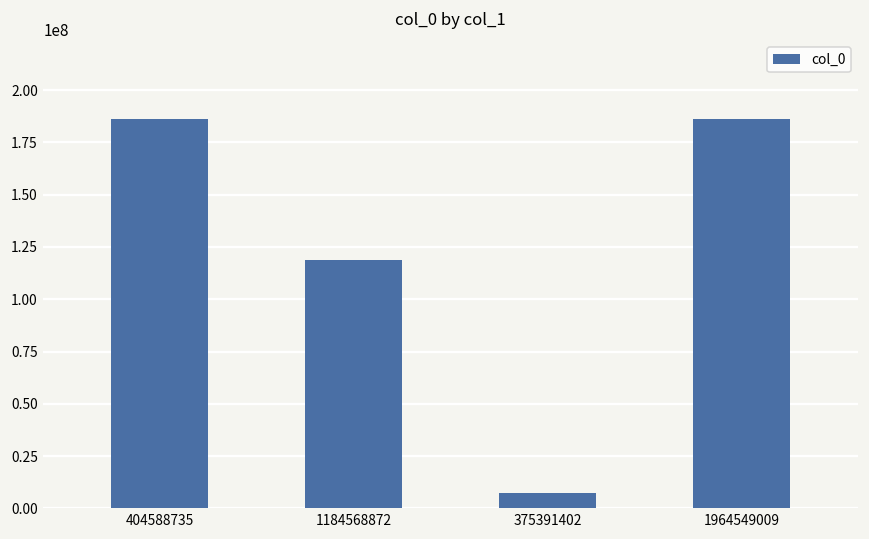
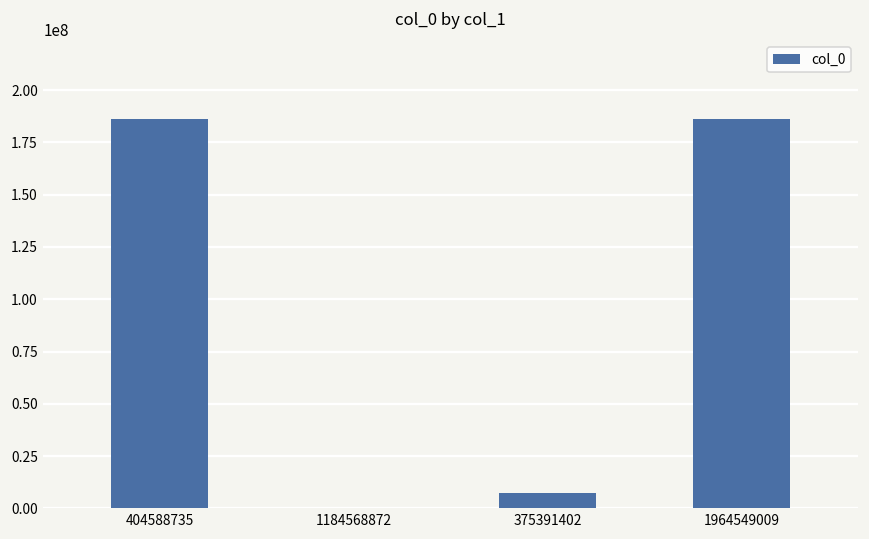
  {
    "404588735": 186000000,
-   "1184568872": 119000000,
+   "1184568872": 0,
    "375391402": 8000000,
    "1964549009": 186000000
  }
